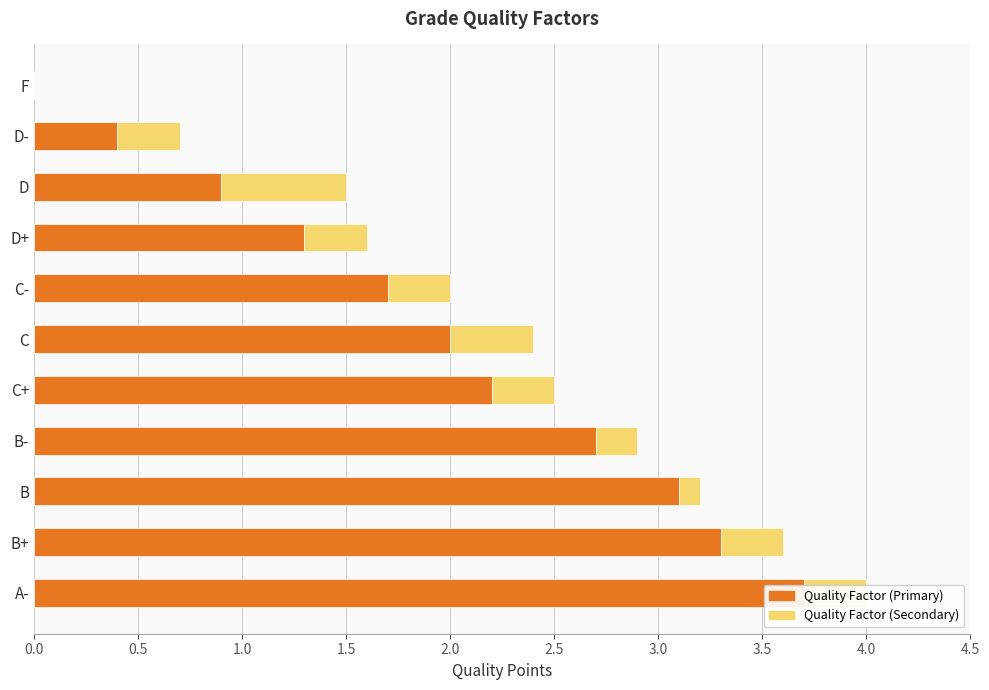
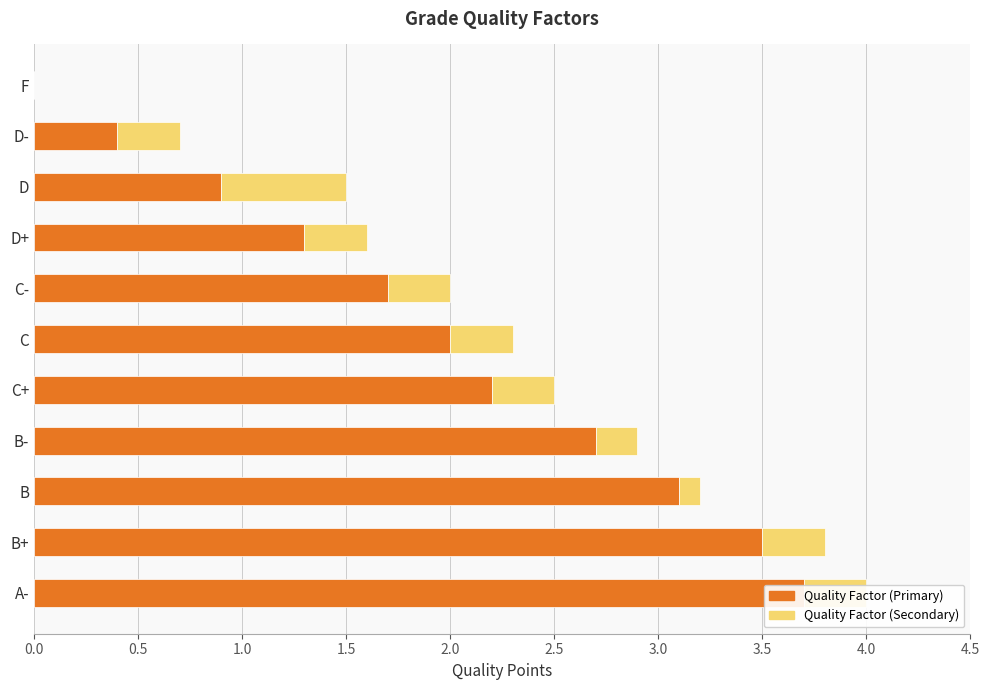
  {
    "Quality Factor (Primary)": {
      "F": 0.0,
      "D-": 0.4,
      "D": 0.9,
      "D+": 1.3,
      "C-": 1.7,
      "C": 2.0,
      "C+": 2.2,
      "B-": 2.7,
      "B": 3.1,
-     "B+": 3.3
+     "B+": 3.5
    },
    "Quality Factor (Secondary)": {
      "F": 0.0,
      "D-": 0.3,
      "D": 0.6,
      "D+": 0.3,
      "C-": 0.3,
-     "C": 0.4,
+     "C": 0.3,
      "C+": 0.3,
      "B-": 0.2,
      "B": 0.1,
      "B+": 0.3
    }
  }
